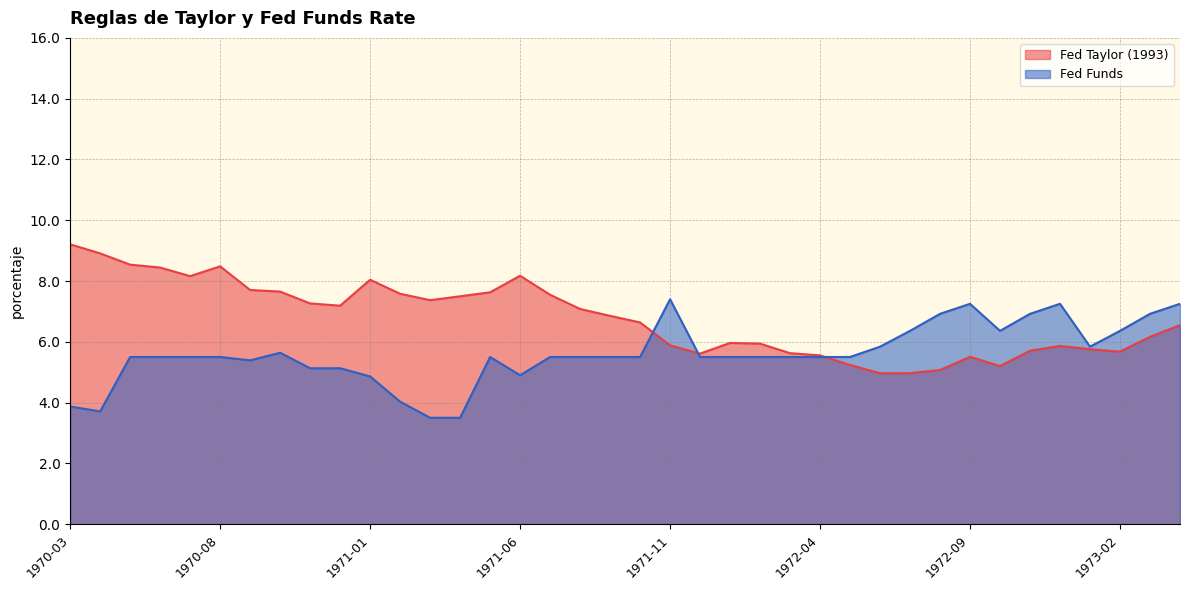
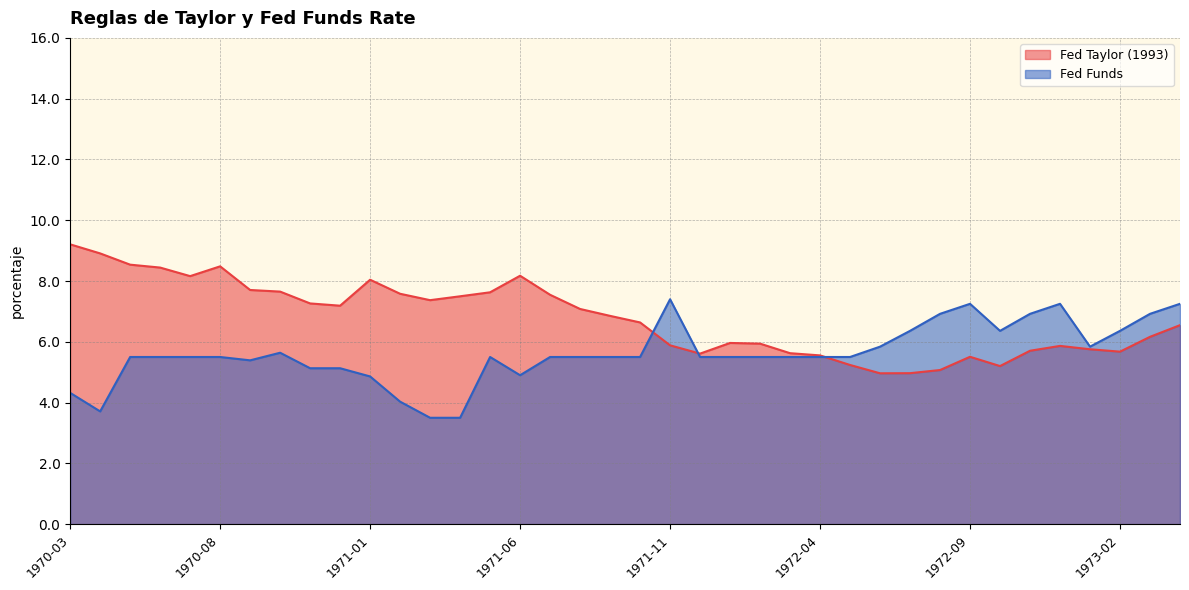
  {
    "Fed Taylor (1993)": {
      "1970-03": 9.2,
      "1970-08": 8.5,
      "1971-01": 8.0,
      "1971-06": 8.2,
      "1971-11": 5.9,
      "1972-09": 5.5,
      "1973-02": 5.7
    },
    "Fed Funds": {
-     "1970-03": 3.9,
+     "1970-03": 4.3,
      "1970-08": 5.5,
      "1971-01": 4.9,
      "1971-06": 4.9,
      "1971-11": 7.4,
      "1972-09": 7.3,
      "1973-02": 6.4
    }
  }
